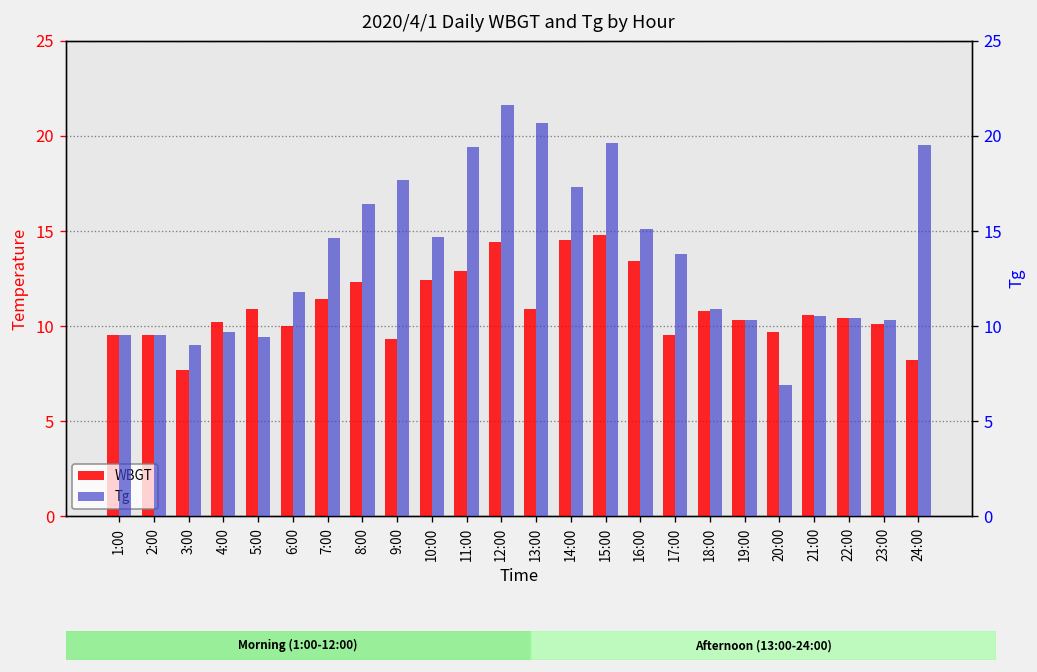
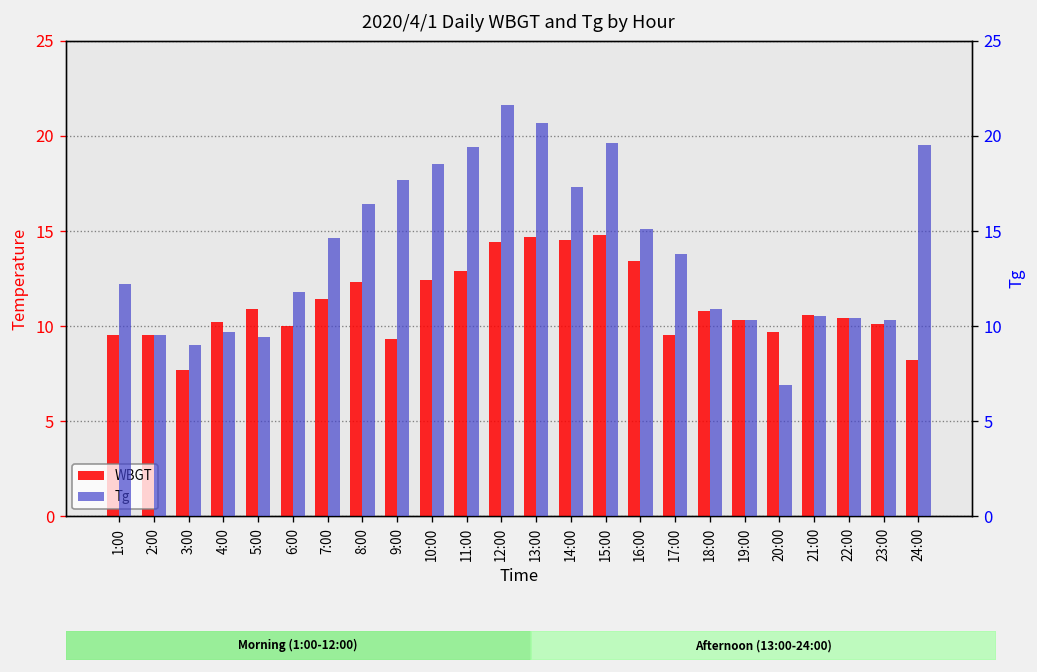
  {
    "WBGT": {
      "1:00": 9.5,
      "2:00": 9.5,
      "3:00": 7.7,
      "4:00": 10.2,
      "5:00": 10.9,
      "6:00": 10.0,
      "7:00": 11.4,
      "8:00": 12.3,
      "9:00": 9.3,
      "10:00": 12.4,
      "11:00": 12.9,
      "12:00": 14.4,
-     "13:00": 10.9,
+     "13:00": 14.7,
      "14:00": 14.5,
      "15:00": 14.8,
      "16:00": 13.4,
      "17:00": 9.5,
      "18:00": 10.8,
      "19:00": 10.3,
      "20:00": 9.7,
      "21:00": 10.6,
      "22:00": 10.4,
      "23:00": 10.1,
      "24:00": 8.2
    },
    "Tg": {
-     "1:00": 9.5,
+     "1:00": 12.2,
      "2:00": 9.5,
      "3:00": 9.0,
      "4:00": 9.7,
      "5:00": 9.4,
      "6:00": 11.8,
      "7:00": 14.6,
      "8:00": 16.4,
      "9:00": 17.7,
-     "10:00": 14.7,
+     "10:00": 18.5,
      "11:00": 19.4,
      "12:00": 21.6,
      "13:00": 20.7,
      "14:00": 17.3,
      "15:00": 19.6,
      "16:00": 15.1,
      "17:00": 13.8,
      "18:00": 10.9,
      "19:00": 10.3,
      "20:00": 6.9,
      "21:00": 10.5,
      "22:00": 10.4,
      "23:00": 10.3,
      "24:00": 19.5
    }
  }
